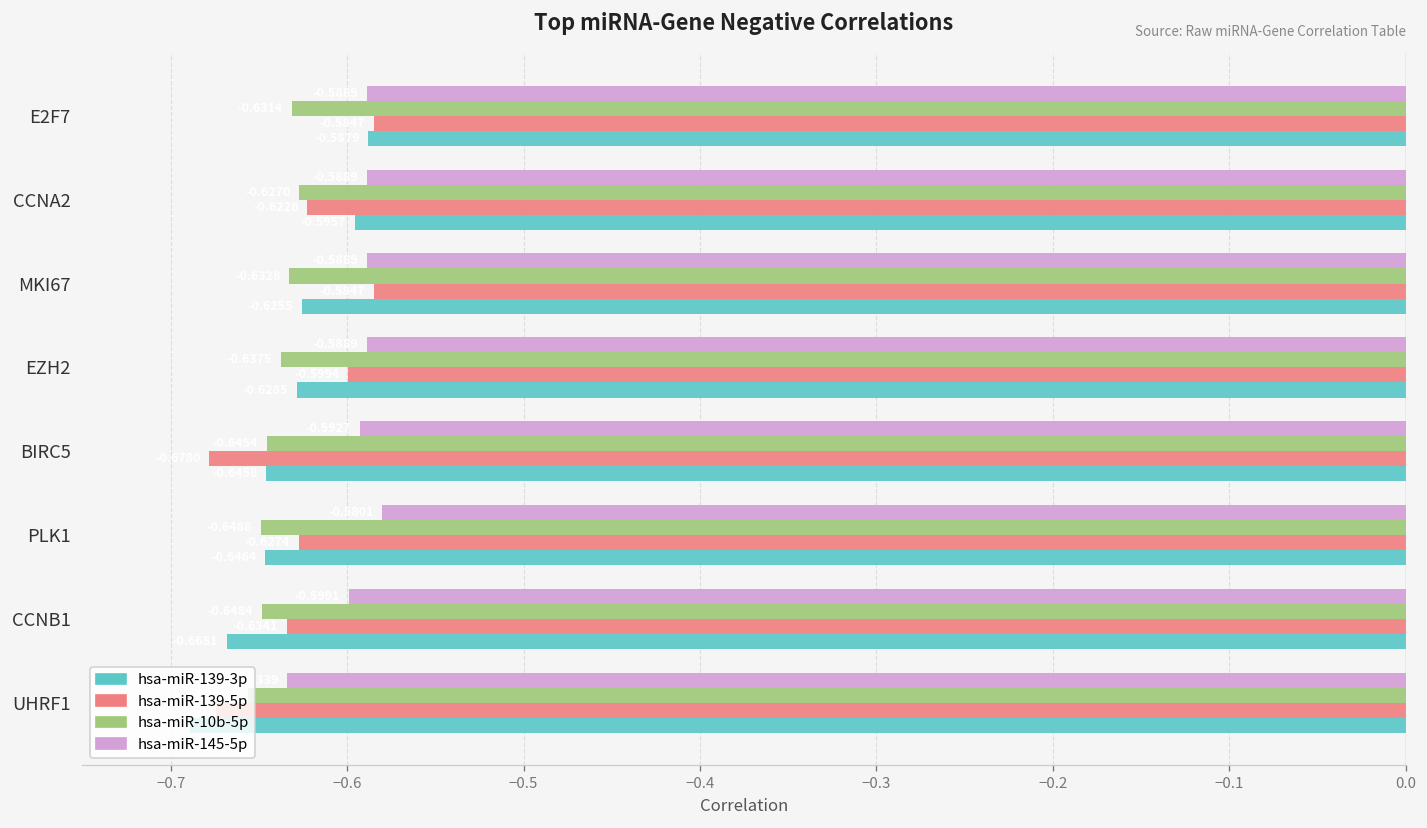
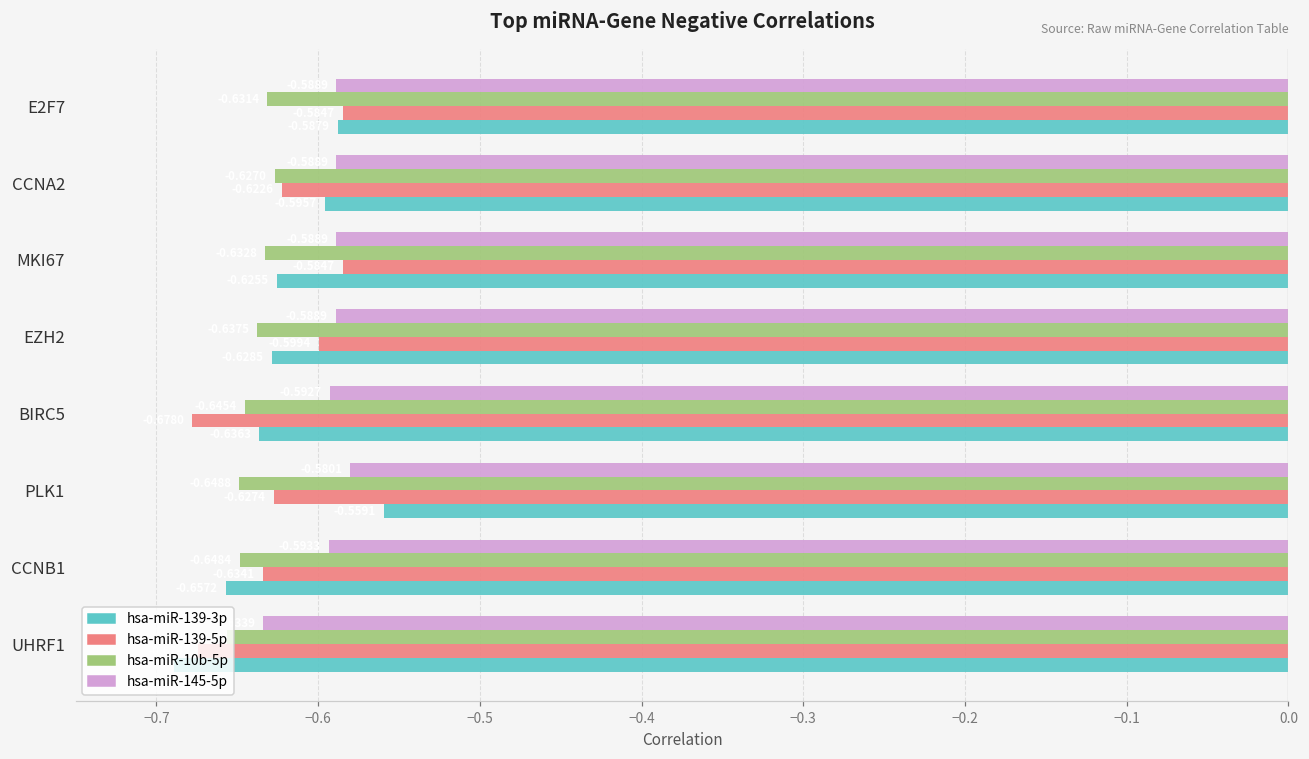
  {
    "hsa-miR-139-3p": {
      "E2F7": -0.588,
      "CCNA2": -0.596,
      "MKI67": -0.626,
      "EZH2": -0.629,
-     "BIRC5": -0.646,
-     "PLK1": -0.646,
-     "CCNB1": -0.668
+     "BIRC5": -0.636,
+     "PLK1": -0.559,
+     "CCNB1": -0.657
    },
    "hsa-miR-139-5p": {
      "E2F7": -0.585,
      "CCNA2": -0.623,
      "MKI67": -0.585,
      "EZH2": -0.599,
      "BIRC5": -0.678,
      "PLK1": -0.627,
      "CCNB1": -0.634
    },
    "hsa-miR-10b-5p": {
      "E2F7": -0.631,
      "CCNA2": -0.627,
      "MKI67": -0.633,
      "EZH2": -0.638,
      "BIRC5": -0.645,
      "PLK1": -0.649,
      "CCNB1": -0.648
    },
    "hsa-miR-145-5p": {
      "E2F7": -0.589,
      "CCNA2": -0.589,
      "MKI67": -0.589,
      "EZH2": -0.589,
      "BIRC5": -0.593,
      "PLK1": -0.580,
-     "CCNB1": -0.599,
+     "CCNB1": -0.593,
      "UHRF1": -0.634
    }
  }
